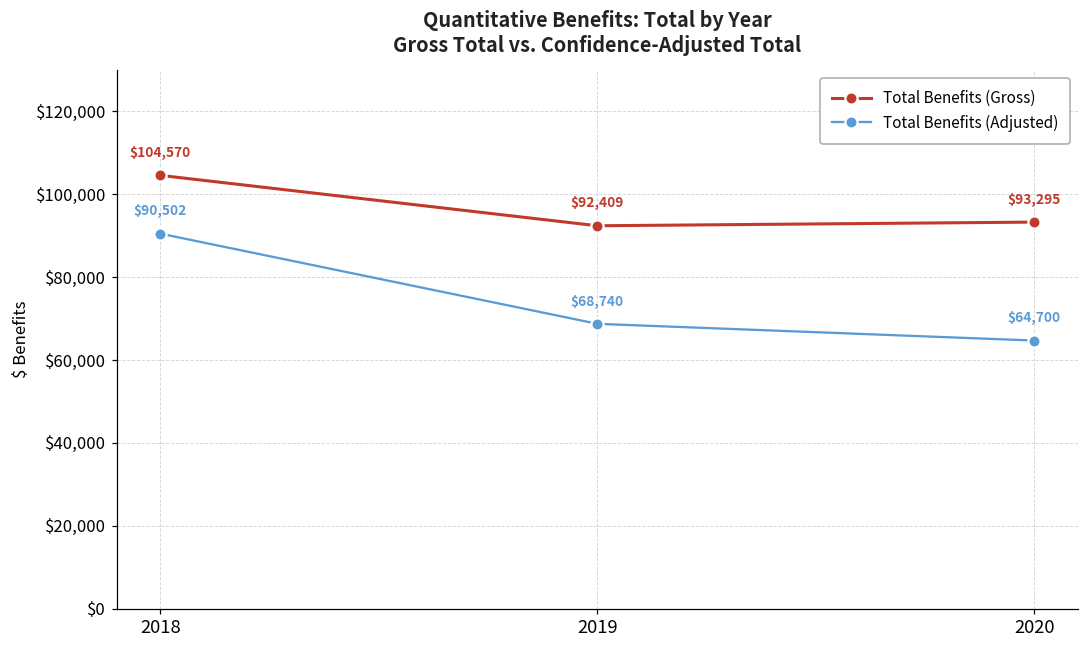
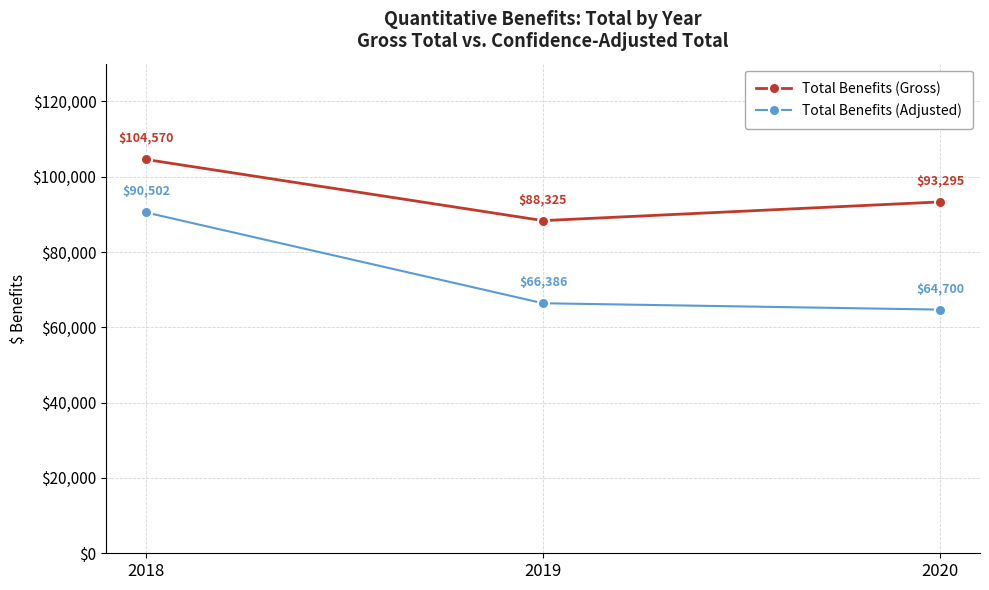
  {
    "Total Benefits (Gross)": {
      "2018": "$104,570",
-     "2019": "$92,409",
+     "2019": "$88,325",
      "2020": "$93,295"
    },
    "Total Benefits (Adjusted)": {
      "2018": "$90,502",
-     "2019": "$68,740",
+     "2019": "$66,386",
      "2020": "$64,700"
    }
  }
